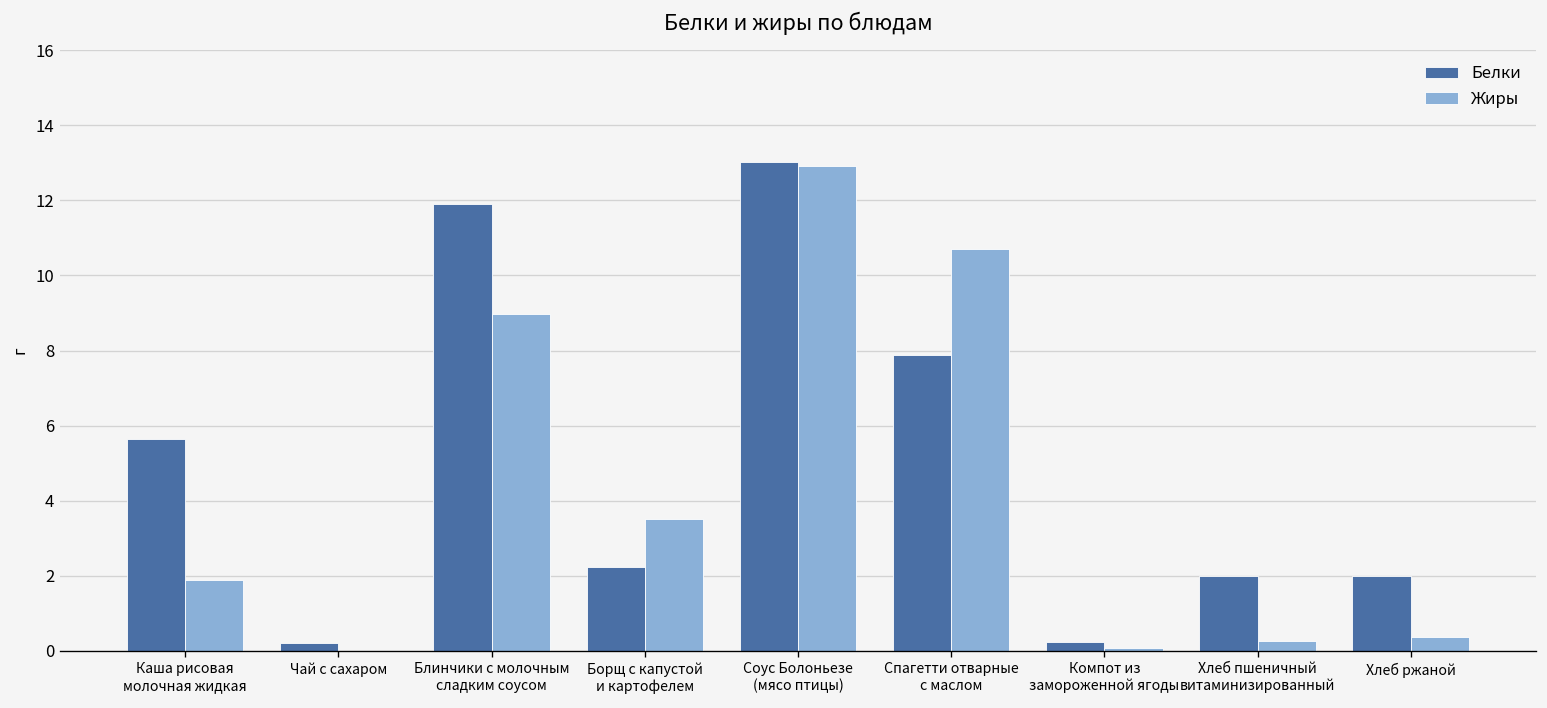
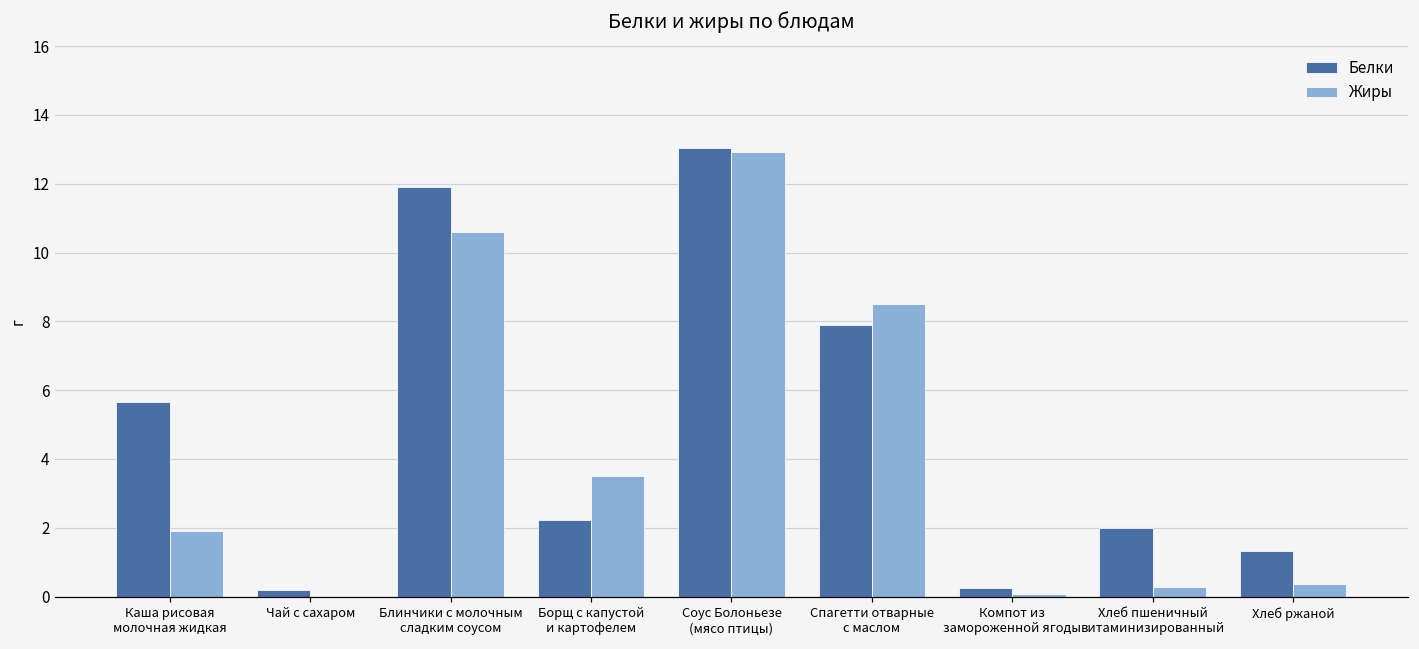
  {
    "Белки": {
      "Каша рисовая молочная жидкая": 5.6,
      "Чай с сахаром": 0.2,
      "Блинчики с молочным сладким соусом": 11.9,
      "Борщ с капустой и картофелем": 2.2,
      "Соус Болоньезе (мясо птицы)": 13.0,
      "Спагетти отварные с маслом": 7.9,
      "Компот из замороженной ягоды": 0.2,
      "Хлеб пшеничный витаминизированный": 2.0,
-     "Хлеб ржаной": 2.0
+     "Хлеб ржаной": 1.3
    },
    "Жиры": {
      "Каша рисовая молочная жидкая": 1.9,
      "Чай с сахаром": 0.0,
-     "Блинчики с молочным сладким соусом": 9.0,
+     "Блинчики с молочным сладким соусом": 10.6,
      "Борщ с капустой и картофелем": 3.5,
      "Соус Болоньезе (мясо птицы)": 12.9,
-     "Спагетти отварные с маслом": 10.7,
+     "Спагетти отварные с маслом": 8.5,
      "Хлеб пшеничный витаминизированный": 0.3,
      "Хлеб ржаной": 0.4
    }
  }
